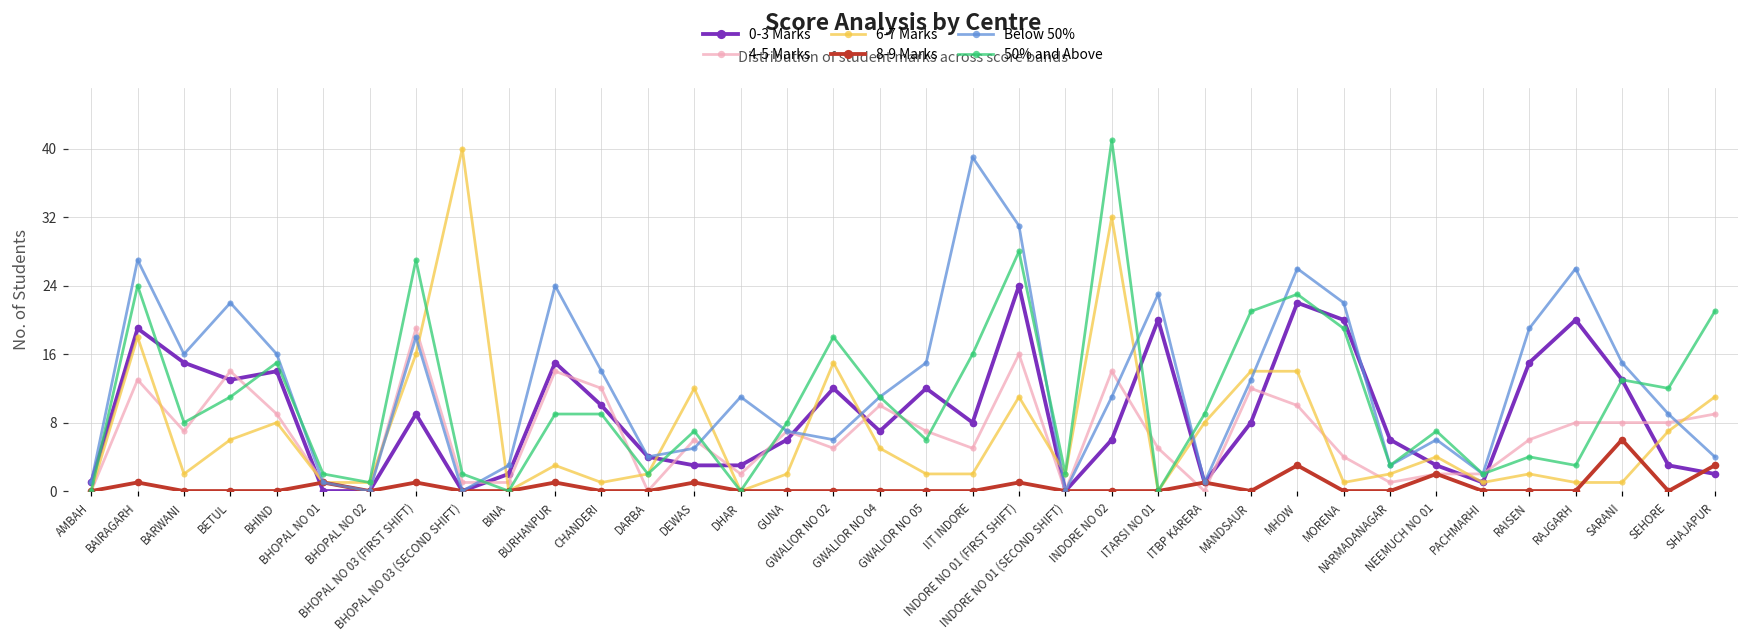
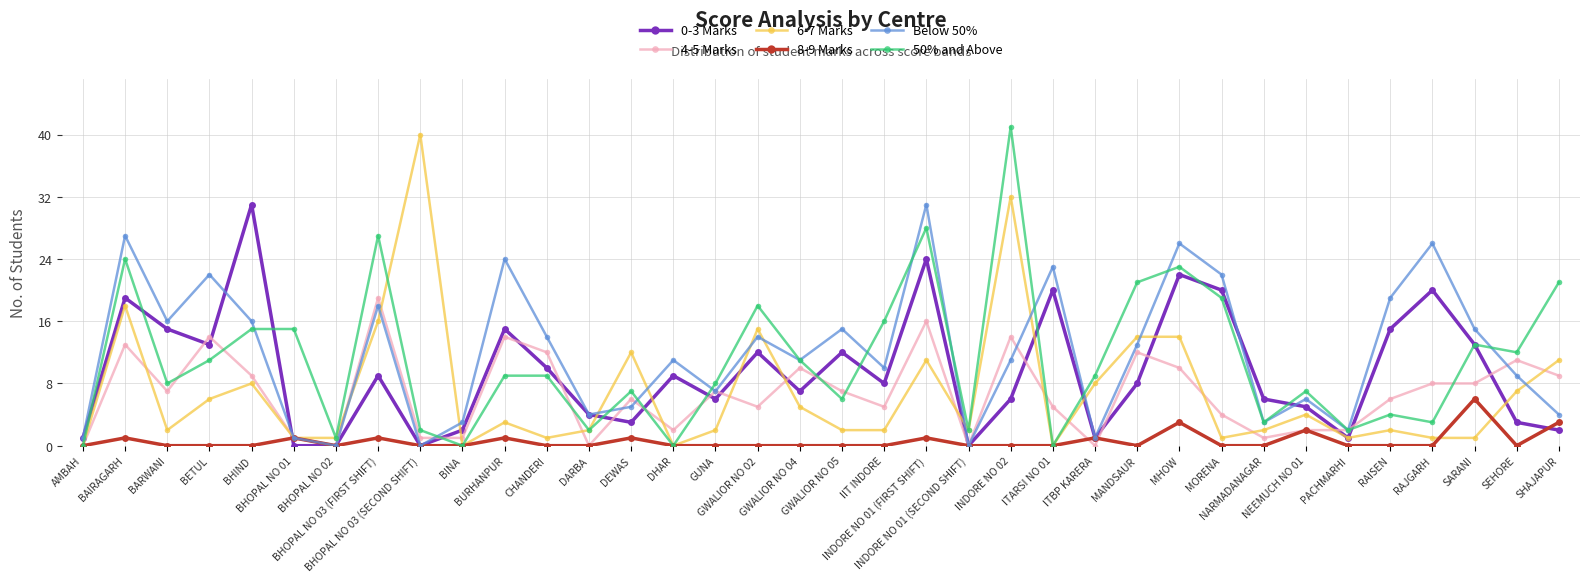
  {
    "0-3 Marks": {
      "BAIRAGARH": 19,
      "BARWANI": 15,
      "BETUL": 13,
-     "BHIND": 14,
+     "BHIND": 31,
      "BHOPAL NO 01": 0,
      "BHOPAL NO 03 (FIRST SHIFT)": 9,
      "BINA": 2,
      "BURHANPUR": 15,
      "CHANDERI": 10,
      "DEWAS": 3,
-     "DHAR": 3,
+     "DHAR": 9,
      "GUNA": 6,
      "GWALIOR NO 02": 12,
      "GWALIOR NO 04": 7,
      "GWALIOR NO 05": 12,
      "IIT INDORE": 8,
      "INDORE NO 01 (FIRST SHIFT)": 24,
      "INDORE NO 02": 6,
      "ITARSI NO 01": 20,
      "MANDSAUR": 8,
      "MHOW": 22,
      "MORENA": 20,
      "NARMADANAGAR": 6,
-     "NEEMUCH NO 01": 3,
+     "NEEMUCH NO 01": 5,
      "RAISEN": 15,
      "RAJGARH": 20,
      "SEHORE": 3,
      "SHAJAPUR": 2
    },
    "4-5 Marks": {
      "BAIRAGARH": 13,
      "BARWANI": 7,
      "BETUL": 14,
      "BHIND": 9,
      "BHOPAL NO 03 (FIRST SHIFT)": 19,
      "BHOPAL NO 03 (SECOND SHIFT)": 1,
      "BINA": 1,
      "BURHANPUR": 14,
      "CHANDERI": 12,
      "DEWAS": 6,
      "DHAR": 2,
      "GWALIOR NO 02": 5,
      "GWALIOR NO 04": 10,
      "GWALIOR NO 05": 7,
      "IIT INDORE": 5,
      "INDORE NO 01 (FIRST SHIFT)": 16,
      "INDORE NO 02": 14,
      "ITARSI NO 01": 5,
      "ITBP KARERA": 0,
      "MANDSAUR": 12,
      "MHOW": 10,
      "MORENA": 4,
      "NARMADANAGAR": 1,
      "RAISEN": 6,
      "RAJGARH": 8,
      "SARANI": 8,
-     "SEHORE": 8,
+     "SEHORE": 11,
      "SHAJAPUR": 9
    },
    "6-7 Marks": {
      "BAIRAGARH": 18,
      "BARWANI": 2,
      "BETUL": 6,
      "BHIND": 8,
      "BHOPAL NO 03 (FIRST SHIFT)": 16,
      "BHOPAL NO 03 (SECOND SHIFT)": 40,
      "BURHANPUR": 3,
      "CHANDERI": 1,
      "DEWAS": 12,
      "GUNA": 2,
      "GWALIOR NO 02": 15,
      "GWALIOR NO 04": 5,
      "GWALIOR NO 05": 2,
      "IIT INDORE": 2,
      "INDORE NO 01 (FIRST SHIFT)": 11,
      "INDORE NO 02": 32,
      "ITBP KARERA": 8,
      "MANDSAUR": 14,
      "MHOW": 14,
      "MORENA": 1,
      "NARMADANAGAR": 2,
      "NEEMUCH NO 01": 4,
      "RAISEN": 2,
      "RAJGARH": 1,
      "SARANI": 1,
      "SEHORE": 7,
      "SHAJAPUR": 11
    },
    "8-9 Marks": {
      "BAIRAGARH": 1,
      "BARWANI": 0,
      "BETUL": 0,
      "BHIND": 0,
      "BHOPAL NO 03 (FIRST SHIFT)": 1,
      "BURHANPUR": 1,
      "CHANDERI": 0,
      "DEWAS": 1,
      "GUNA": 0,
      "GWALIOR NO 02": 0,
      "GWALIOR NO 04": 0,
      "GWALIOR NO 05": 0,
      "IIT INDORE": 0,
      "INDORE NO 01 (FIRST SHIFT)": 1,
      "INDORE NO 02": 0,
      "MANDSAUR": 0,
      "MHOW": 3,
      "MORENA": 0,
      "NARMADANAGAR": 0,
      "PACHMARHI": 0,
      "RAISEN": 0,
      "RAJGARH": 0,
      "SARANI": 6,
      "SEHORE": 0,
      "SHAJAPUR": 3
    },
    "Below 50%": {
      "BAIRAGARH": 27,
      "BARWANI": 16,
      "BETUL": 22,
      "BHIND": 16,
      "BHOPAL NO 03 (FIRST SHIFT)": 18,
      "BINA": 3,
      "BURHANPUR": 24,
      "CHANDERI": 14,
      "DEWAS": 5,
      "DHAR": 11,
-     "GWALIOR NO 02": 6,
+     "GWALIOR NO 02": 14,
      "GWALIOR NO 05": 15,
-     "IIT INDORE": 39,
+     "IIT INDORE": 10,
      "INDORE NO 01 (FIRST SHIFT)": 31,
      "INDORE NO 02": 11,
      "ITARSI NO 01": 23,
      "MANDSAUR": 13,
      "MHOW": 26,
      "MORENA": 22,
      "NEEMUCH NO 01": 6,
      "RAISEN": 19,
      "RAJGARH": 26,
      "SARANI": 15,
      "SEHORE": 9,
      "SHAJAPUR": 4
    },
    "50% and Above": {
      "BAIRAGARH": 24,
      "BARWANI": 8,
      "BETUL": 11,
      "BHIND": 15,
-     "BHOPAL NO 01": 2,
+     "BHOPAL NO 01": 15,
      "BHOPAL NO 03 (FIRST SHIFT)": 27,
      "BHOPAL NO 03 (SECOND SHIFT)": 2,
      "BURHANPUR": 9,
      "CHANDERI": 9,
      "DEWAS": 7,
      "GUNA": 8,
      "GWALIOR NO 02": 18,
      "GWALIOR NO 05": 6,
      "IIT INDORE": 16,
      "INDORE NO 01 (FIRST SHIFT)": 28,
      "INDORE NO 02": 41,
      "ITBP KARERA": 9,
      "MANDSAUR": 21,
      "MHOW": 23,
      "MORENA": 19,
      "NEEMUCH NO 01": 7,
      "RAISEN": 4,
      "RAJGARH": 3,
      "SEHORE": 12,
      "SHAJAPUR": 21
    }
  }
